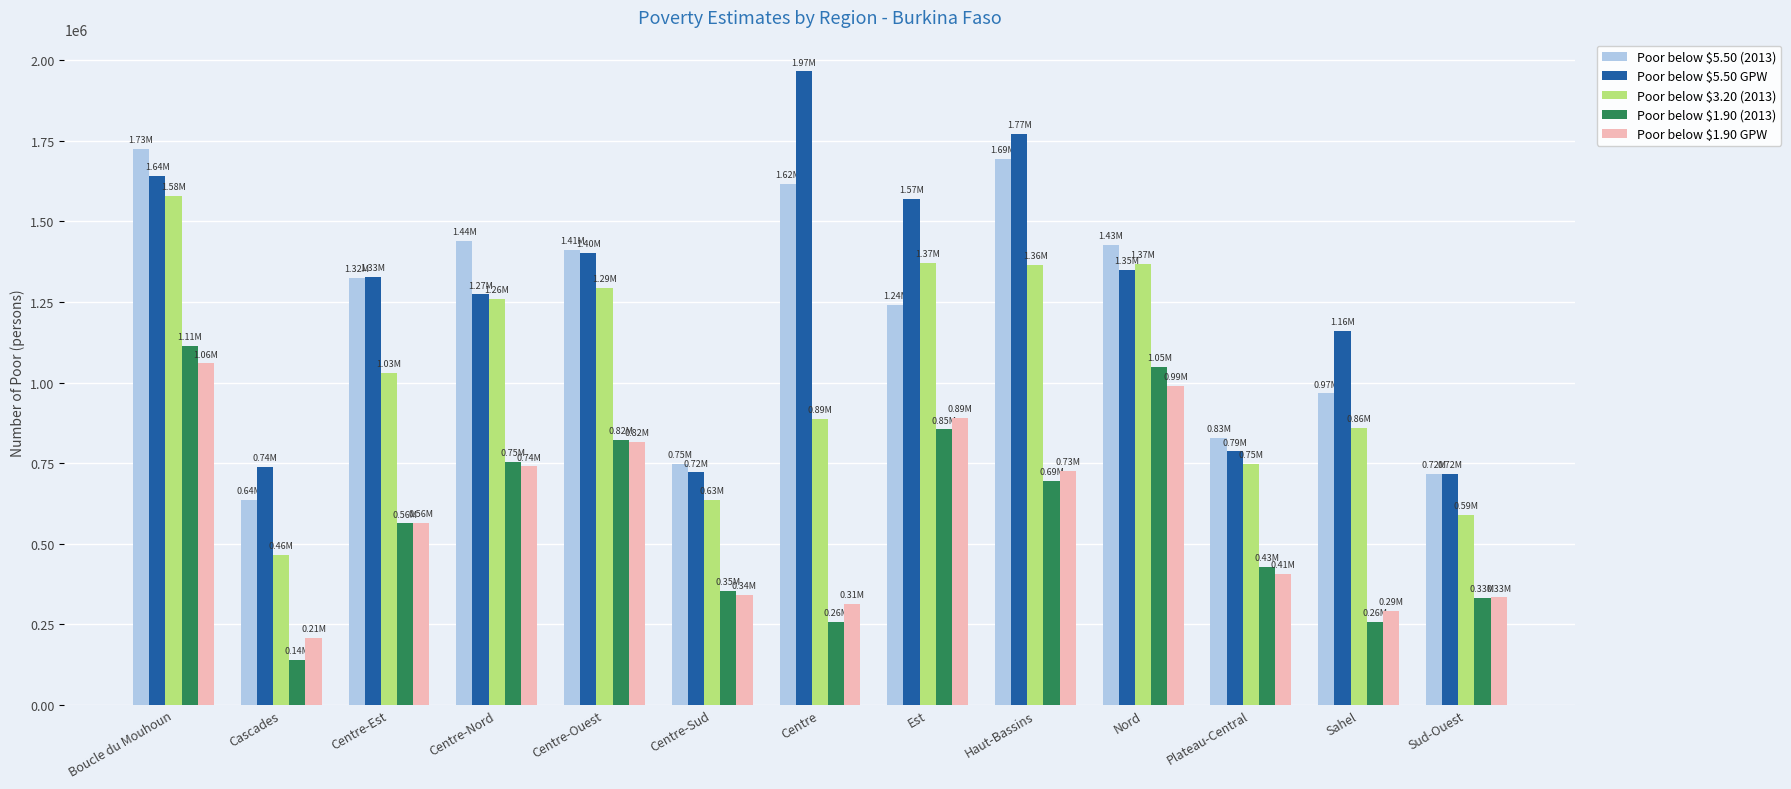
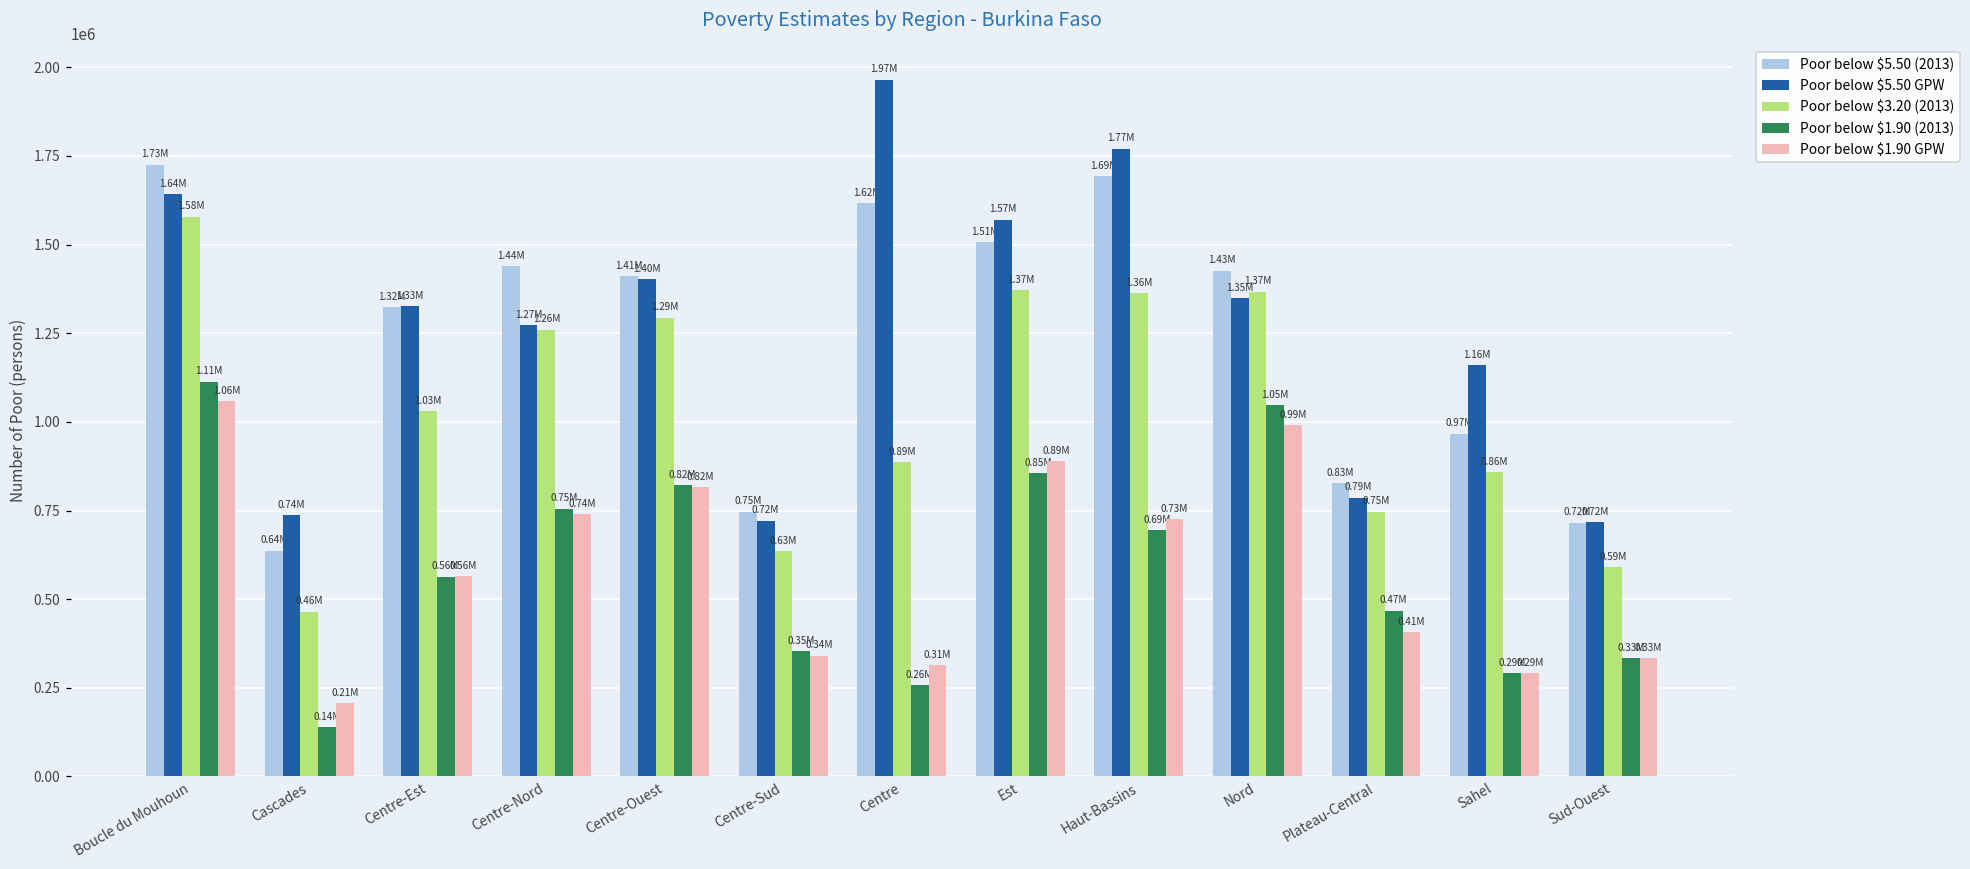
  {
    "Poor below $5.50 (2013)": {
      "Boucle du Mouhoun": "1.73M",
      "Cascades": "0.64M",
      "Centre-Nord": "1.44M",
      "Centre-Sud": "0.75M",
      "Centre": "1.62M",
-     "Est": "1.24M",
+     "Est": "1.51M",
      "Haut-Bassins": "1.69M",
      "Nord": "1.43M",
      "Plateau-Central": "0.83M",
      "Sahel": "0.97M"
    },
    "Poor below $5.50 GPW": {
      "Boucle du Mouhoun": "1.64M",
      "Cascades": "0.74M",
      "Centre-Sud": "0.72M",
      "Centre": "1.97M",
      "Est": "1.57M",
      "Haut-Bassins": "1.77M",
      "Nord": "1.35M",
      "Plateau-Central": "0.79M",
      "Sahel": "1.16M"
    },
    "Poor below $3.20 (2013)": {
      "Boucle du Mouhoun": "1.58M",
      "Cascades": "0.46M",
      "Centre-Est": "1.03M",
      "Centre-Ouest": "1.29M",
      "Centre-Sud": "0.63M",
      "Centre": "0.89M",
      "Est": "1.37M",
      "Haut-Bassins": "1.36M",
      "Nord": "1.37M",
      "Plateau-Central": "0.75M",
      "Sahel": "0.86M",
      "Sud-Ouest": "0.59M"
    },
    "Poor below $1.90 (2013)": {
      "Boucle du Mouhoun": "1.11M",
      "Cascades": "0.14M",
      "Centre": "0.26M",
      "Est": "0.85M",
      "Haut-Bassins": "0.69M",
      "Nord": "1.05M",
-     "Plateau-Central": "0.43M",
-     "Sahel": "0.26M"
+     "Plateau-Central": "0.47M",
+     "Sahel": "0.29M"
    },
    "Poor below $1.90 GPW": {
      "Boucle du Mouhoun": "1.06M",
      "Cascades": "0.21M",
      "Centre": "0.31M",
      "Est": "0.89M",
      "Haut-Bassins": "0.73M",
      "Nord": "0.99M",
      "Plateau-Central": "0.41M",
      "Sahel": "0.29M"
    }
  }
